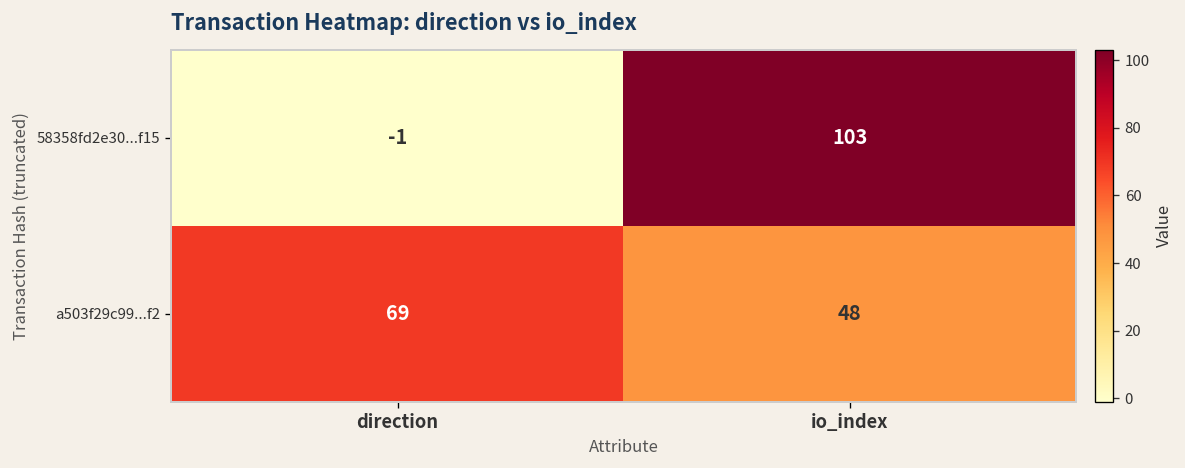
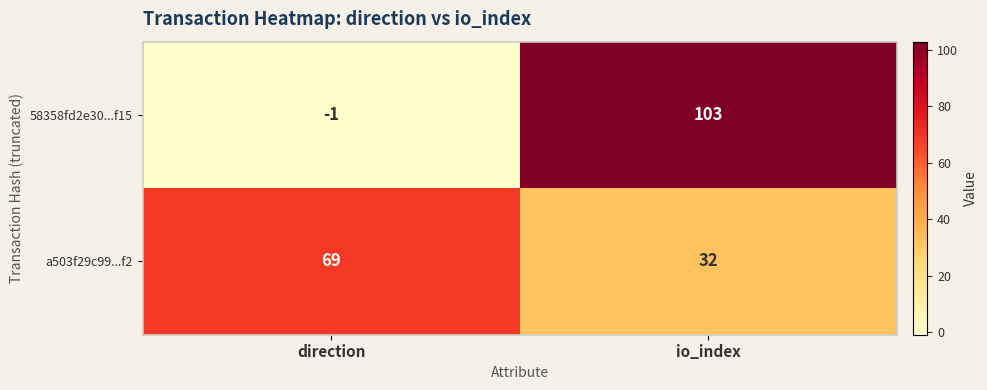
  {
    "58358fd2e30...f15": {
      "direction": -1,
      "io_index": 103
    },
    "a503f29c99...f2": {
      "direction": 69,
-     "io_index": 48
+     "io_index": 32
    }
  }
